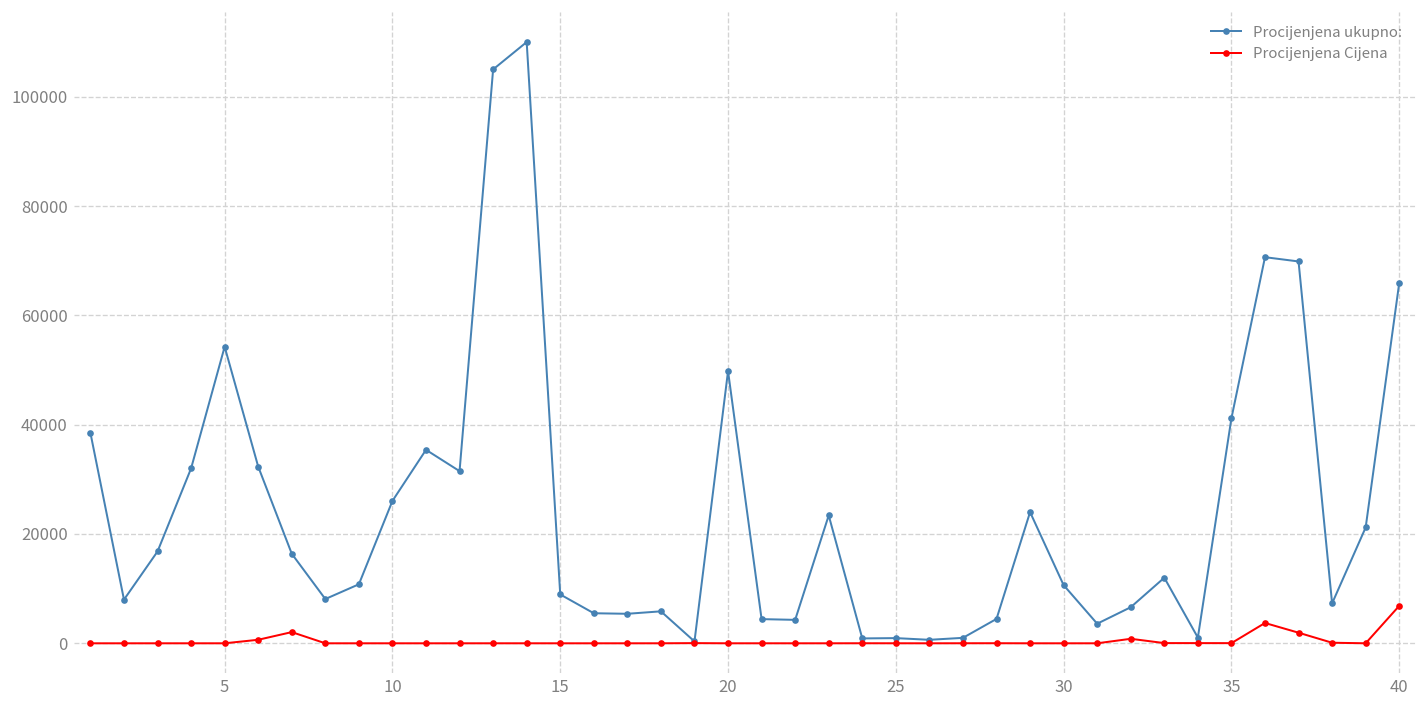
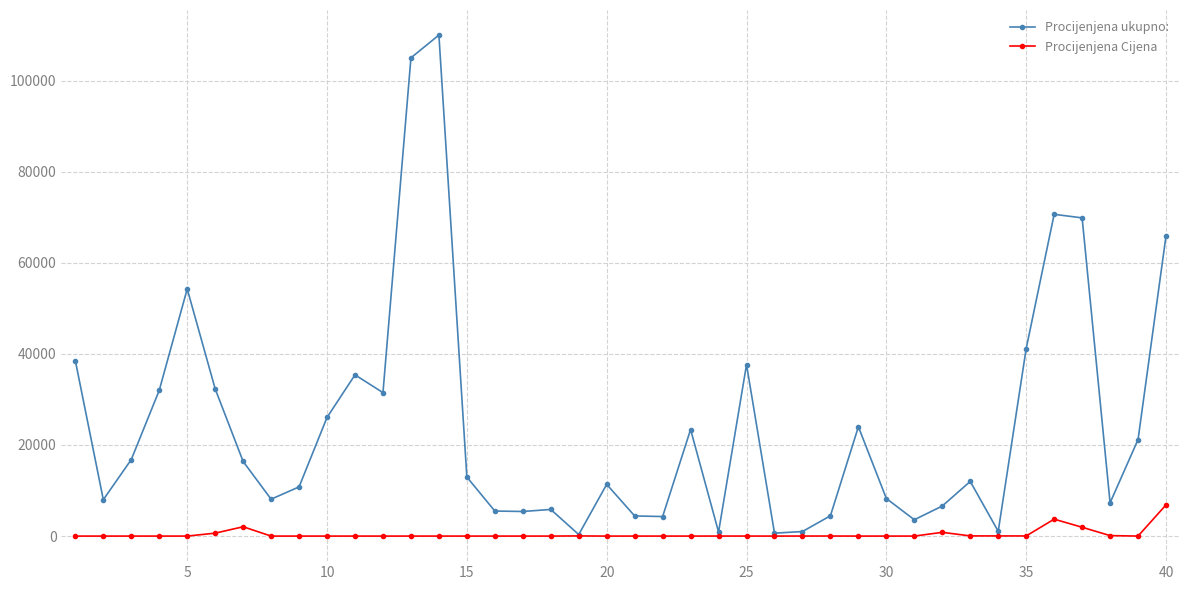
  {
    "Procijenjena ukupno:": {
      "5": 54000,
      "10": 26000,
-     "15": 9000,
-     "20": 50000,
-     "25": 1000,
-     "30": 11000,
+     "15": 13000,
+     "20": 11000,
+     "25": 38000,
+     "30": 8000,
      "35": 41000,
      "40": 66000
    },
    "Procijenjena Cijena": {
      "5": 0,
      "10": 0,
      "15": 0,
      "20": 0,
      "25": 0,
      "30": 0,
      "35": 0,
      "40": 7000
    }
  }
